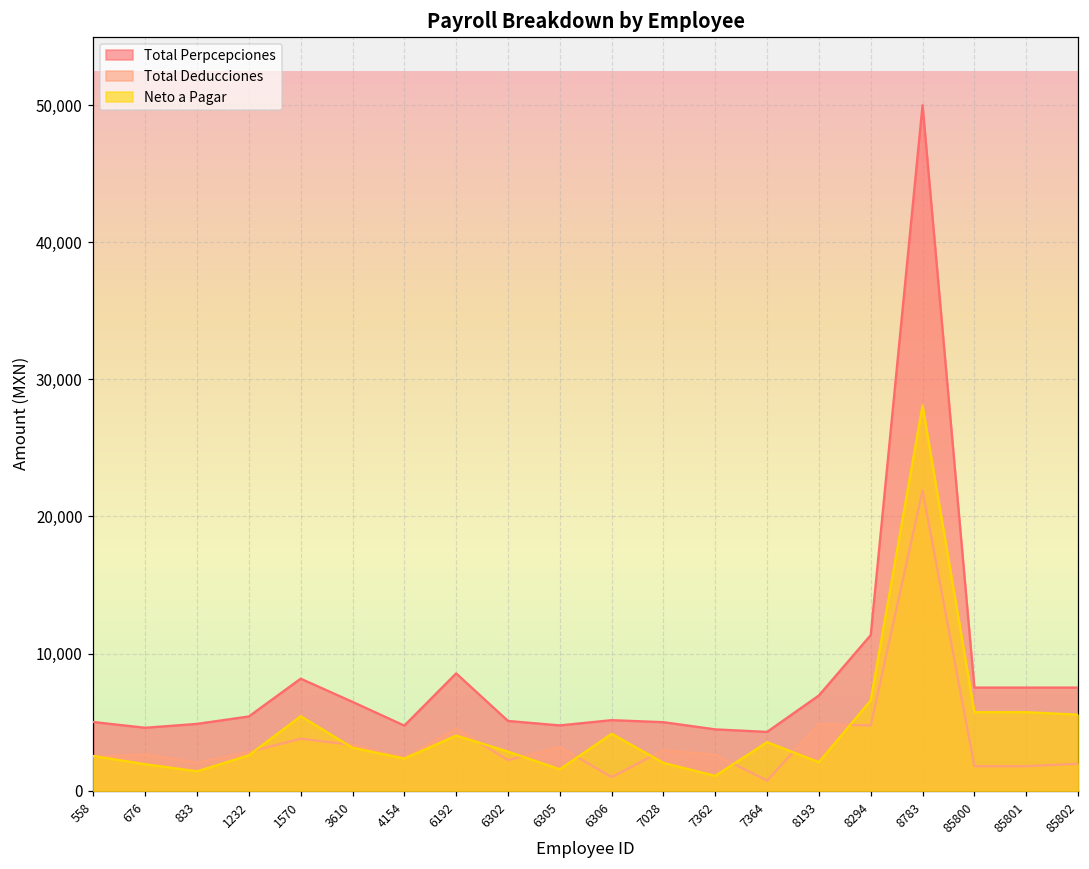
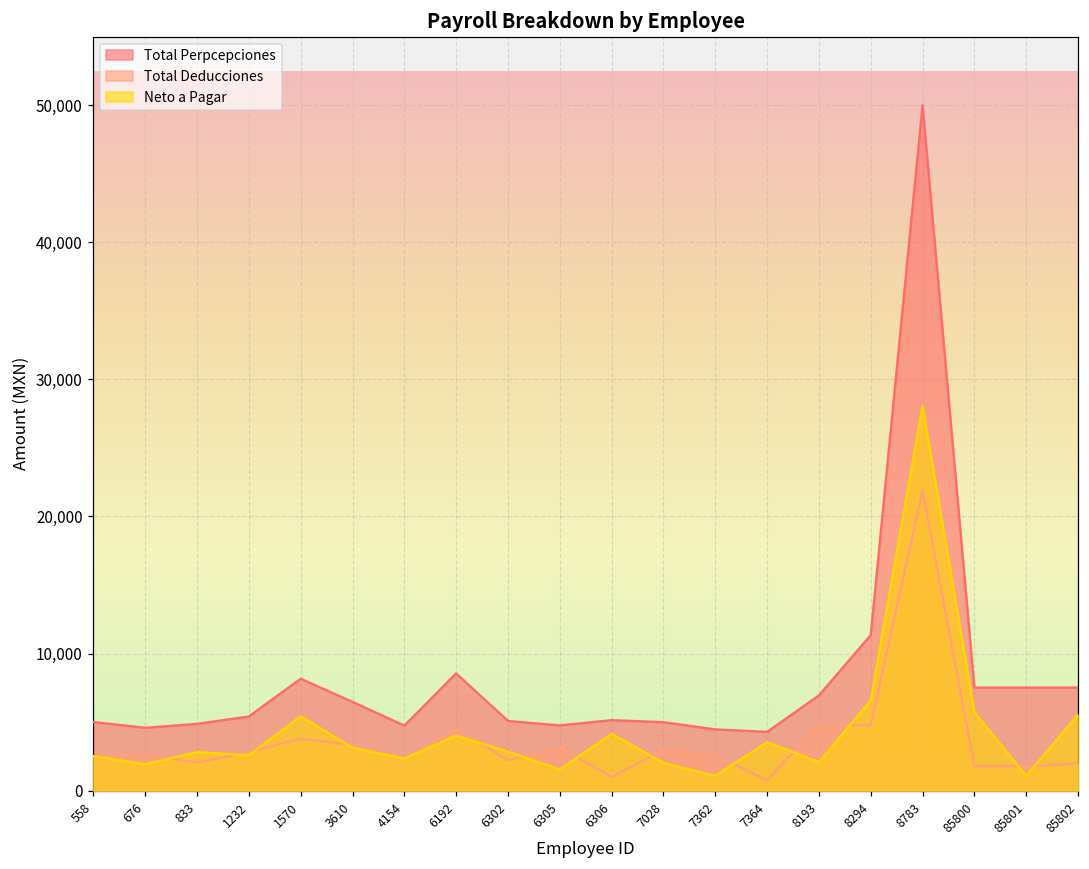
  {
    "Neto a Pagar": {
      "676": "1,900",
-     "833": "1,400",
+     "833": "2,800",
      "1232": "2,600",
      "1570": "5,400",
      "3610": "3,100",
      "6192": "4,000",
      "6302": "2,900",
      "6305": "1,600",
      "6306": "4,200",
      "7028": "2,000",
      "7362": "1,100",
      "7364": "3,500",
      "8193": "2,100",
      "8294": "6,600",
      "8783": "28,100",
      "85800": "5,700",
-     "85801": "5,700",
+     "85801": "1,100",
      "85802": "5,500"
    }
  }
